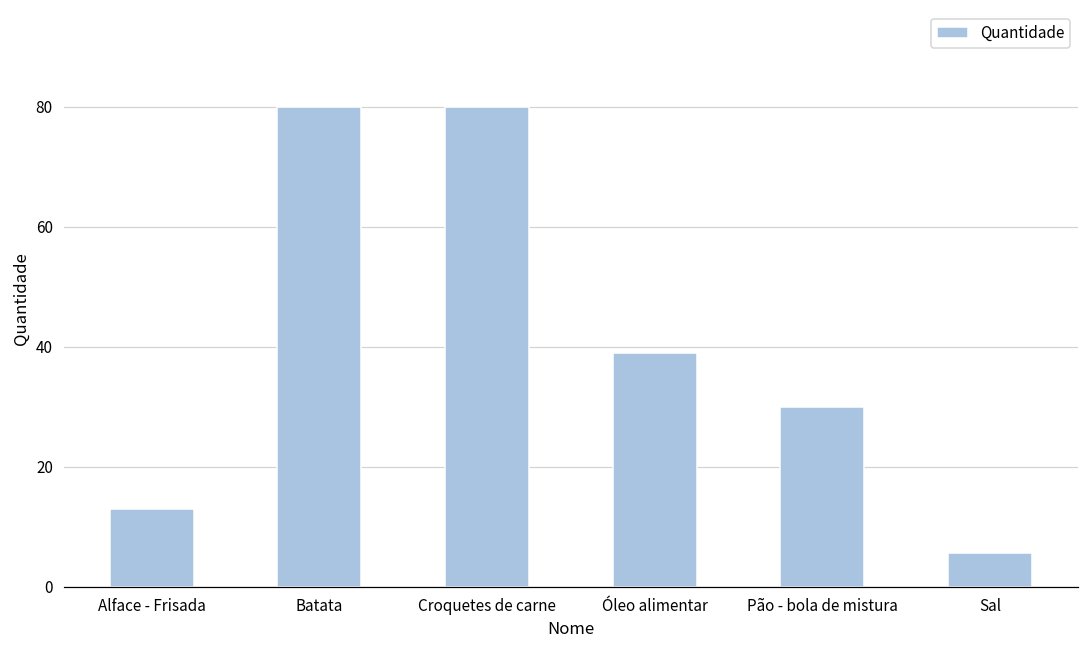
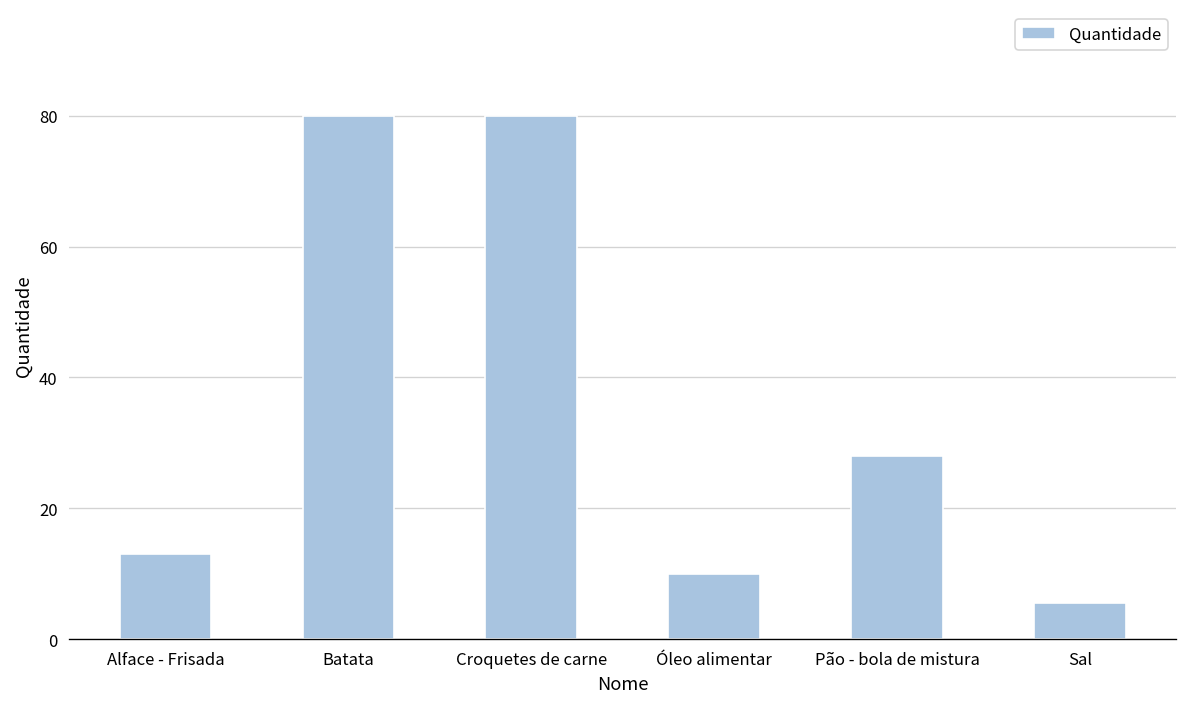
  {
    "Alface - Frisada": 13,
    "Batata": 80,
    "Croquetes de carne": 80,
-   "Óleo alimentar": 39,
-   "Pão - bola de mistura": 30,
+   "Óleo alimentar": 10,
+   "Pão - bola de mistura": 28,
    "Sal": 6
  }
